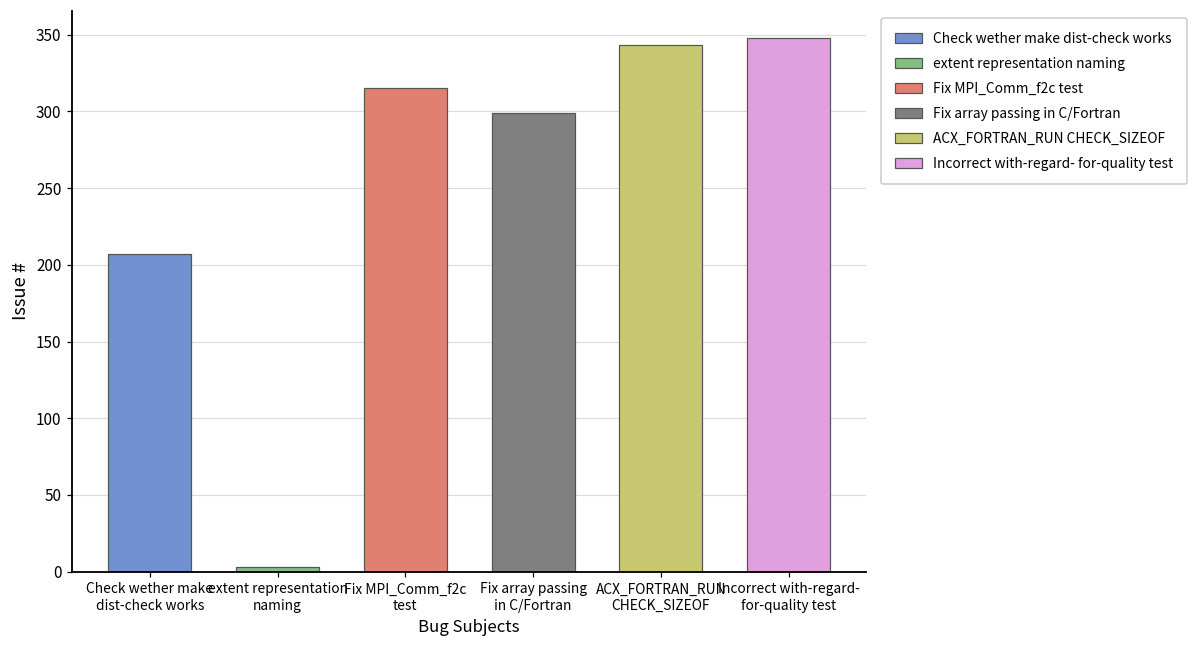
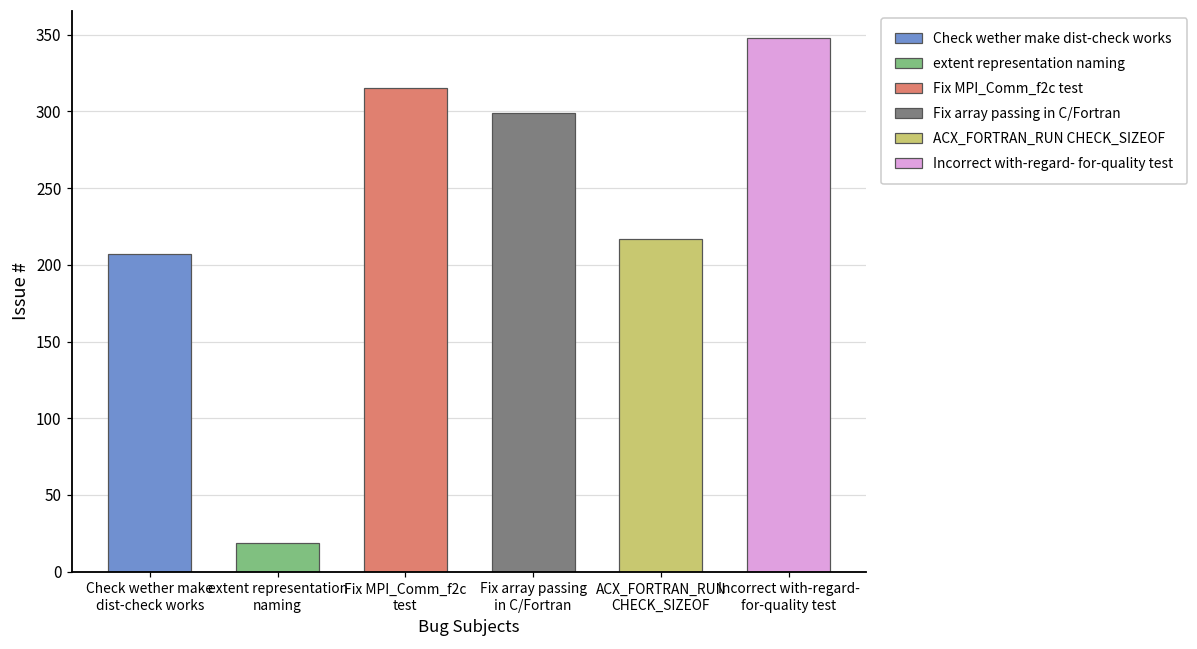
  {
    "Check wether make dist-check works": 207,
-   "extent representation naming": 3,
+   "extent representation naming": 19,
    "Fix MPI_Comm_f2c test": 315,
    "Fix array passing in C/Fortran": 299,
-   "ACX_FORTRAN_RUN CHECK_SIZEOF": 343,
+   "ACX_FORTRAN_RUN CHECK_SIZEOF": 217,
    "Incorrect with-regard- for-quality test": 348
  }
